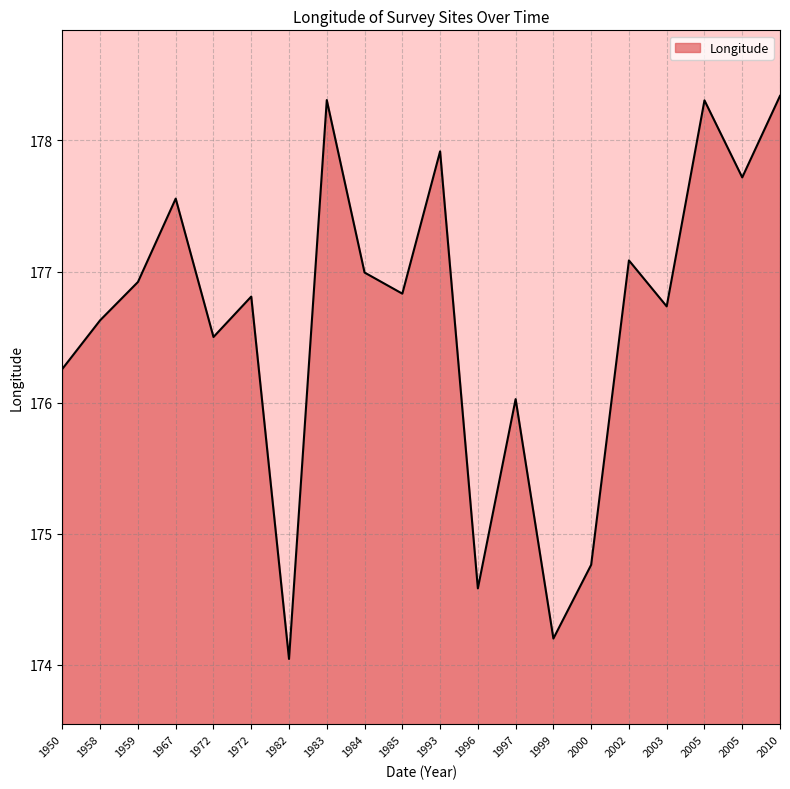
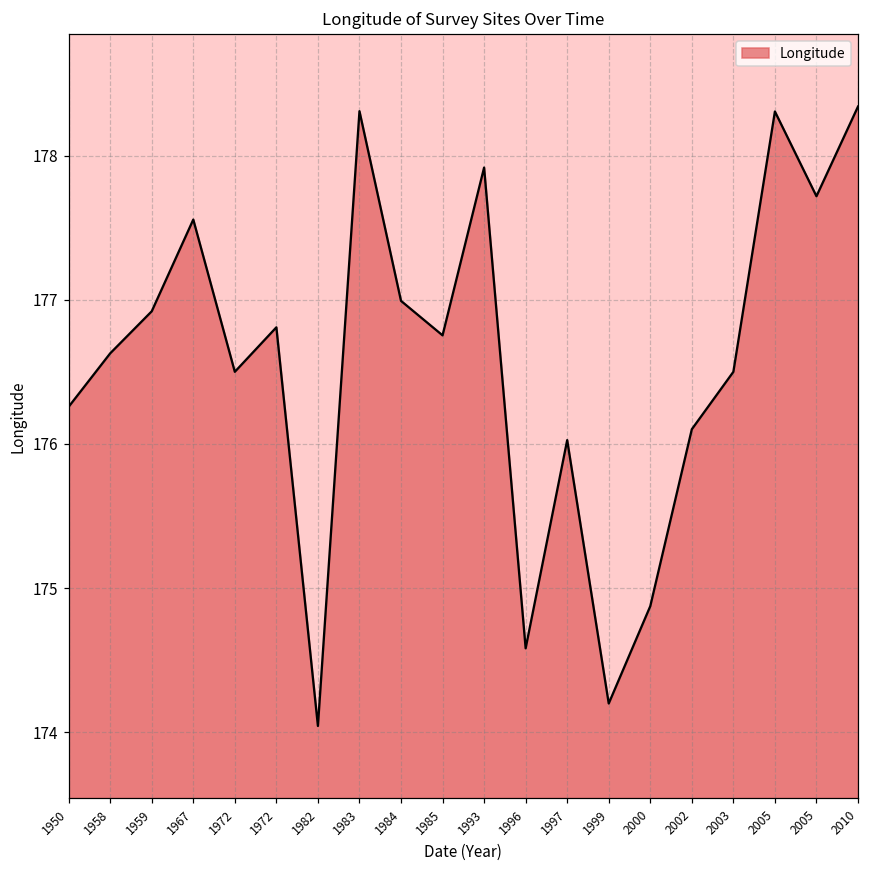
  {
    "1950": 176.26,
    "1958": 176.63,
    "1959": 176.92,
    "1967": 177.56,
    "1982": 174.04,
    "1983": 178.31,
    "1984": 176.99,
-   "1985": 176.83,
+   "1985": 176.75,
    "1993": 177.92,
    "1996": 174.58,
    "1997": 176.03,
    "1999": 174.20,
-   "2000": 174.76,
-   "2002": 177.08,
-   "2003": 176.73,
+   "2000": 174.88,
+   "2002": 176.10,
+   "2003": 176.50,
    "2010": 178.34
  }
